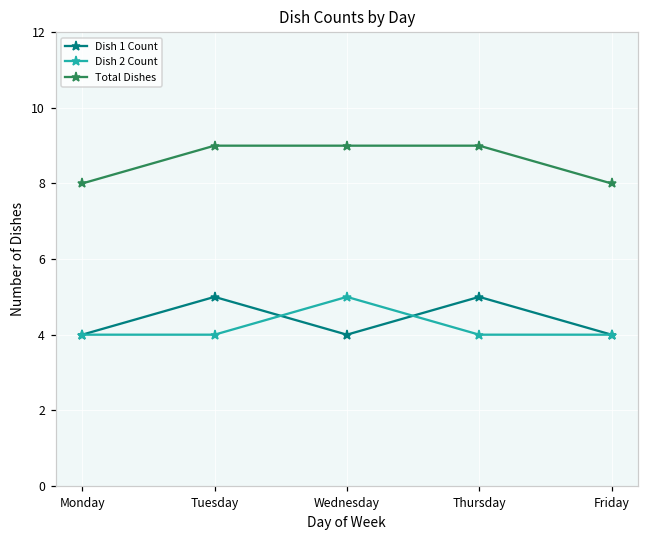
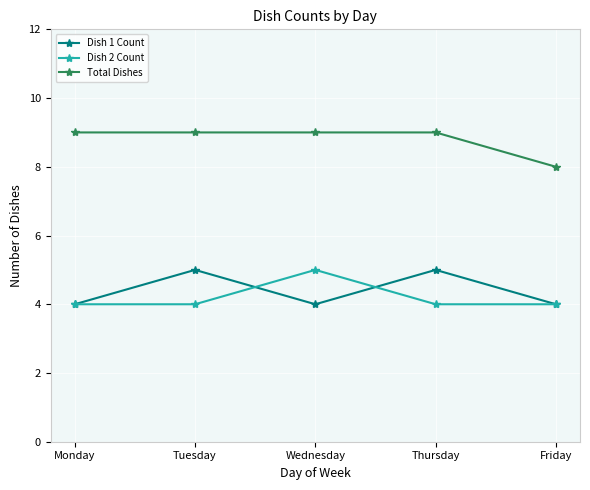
  {
    "Dish 1 Count": {
      "Tuesday": 5,
      "Wednesday": 4,
      "Thursday": 5
    },
    "Dish 2 Count": {
      "Tuesday": 4,
      "Wednesday": 5,
      "Thursday": 4
    },
    "Total Dishes": {
-     "Monday": 8,
+     "Monday": 9,
      "Tuesday": 9,
      "Wednesday": 9,
      "Thursday": 9,
      "Friday": 8
    }
  }
